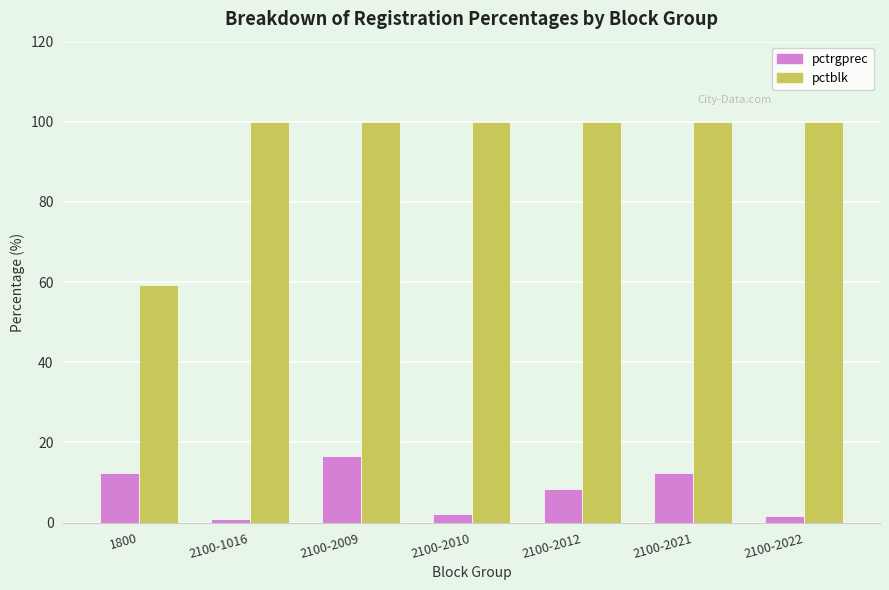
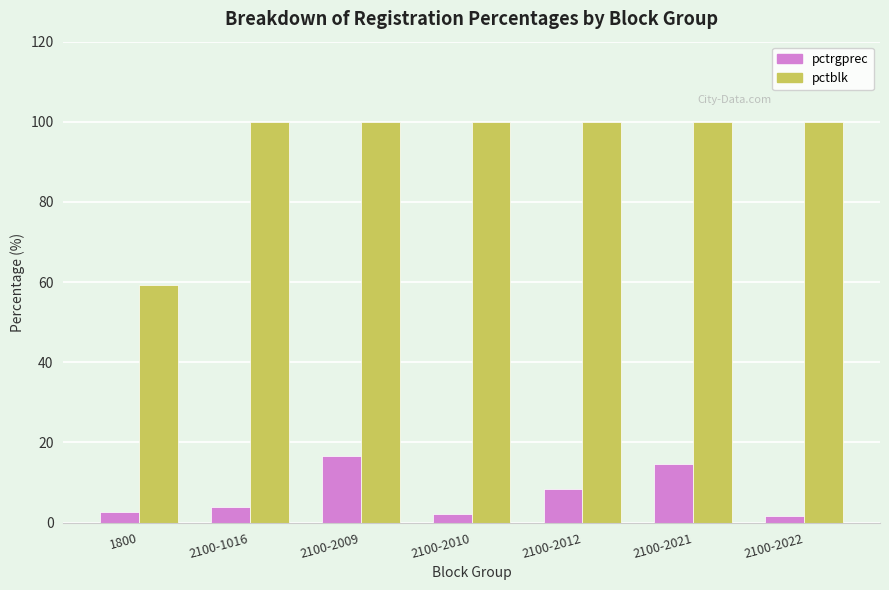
  {
    "pctrgprec": {
-     "1800": 12,
-     "2100-1016": 1,
+     "1800": 3,
+     "2100-1016": 4,
      "2100-2009": 17,
      "2100-2010": 2,
      "2100-2012": 8,
-     "2100-2021": 12,
+     "2100-2021": 15,
      "2100-2022": 2
    },
    "pctblk": {
      "1800": 59,
      "2100-1016": 100,
      "2100-2009": 100,
      "2100-2010": 100,
      "2100-2012": 100,
      "2100-2021": 100,
      "2100-2022": 100
    }
  }
